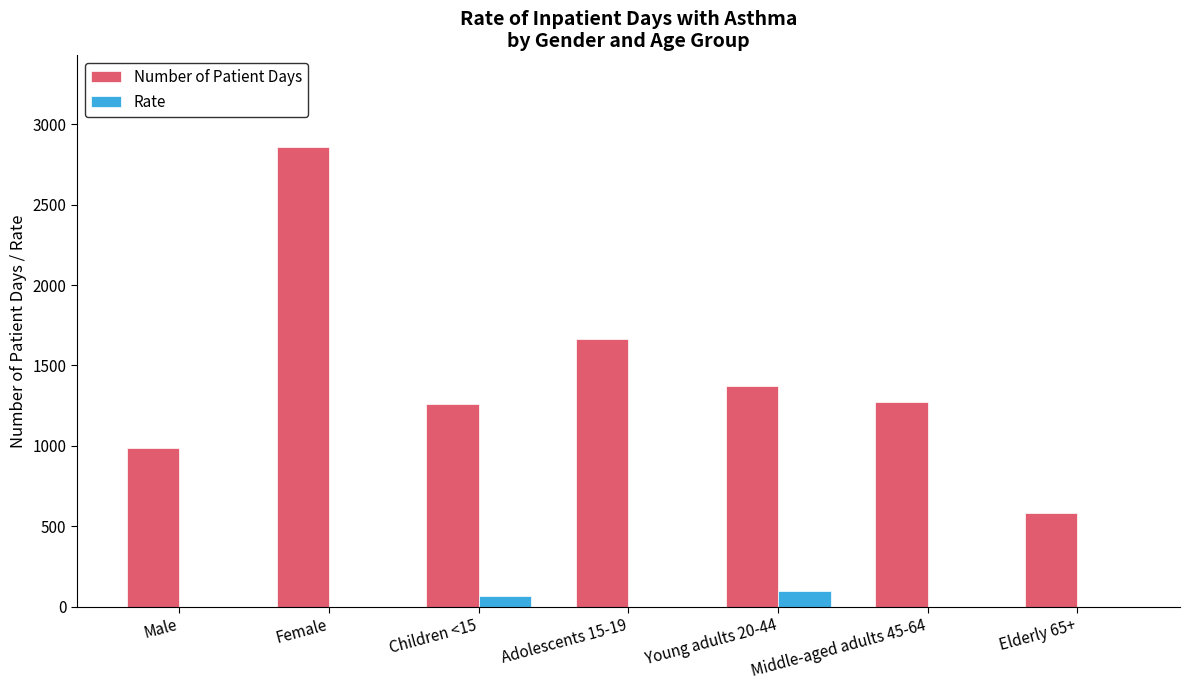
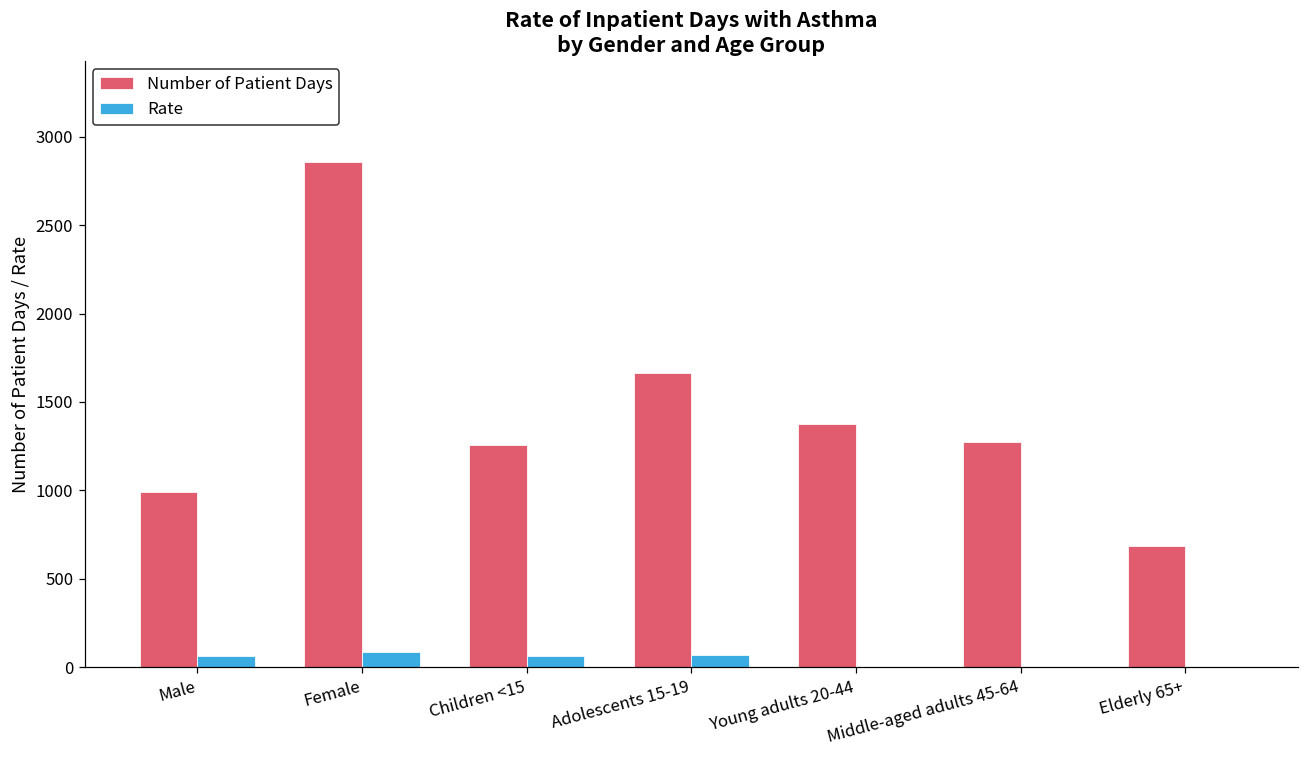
  {
    "Number of Patient Days": {
      "Male": 990,
      "Female": 2860,
      "Children <15": 1260,
      "Adolescents 15-19": 1670,
      "Young adults 20-44": 1380,
      "Middle-aged adults 45-64": 1280,
-     "Elderly 65+": 580
+     "Elderly 65+": 680
    },
    "Rate": {
-     "Male": 0,
-     "Female": 0,
+     "Male": 70,
+     "Female": 90,
      "Children <15": 70,
-     "Adolescents 15-19": 0,
-     "Young adults 20-44": 100
+     "Adolescents 15-19": 70,
+     "Young adults 20-44": 0
    }
  }
